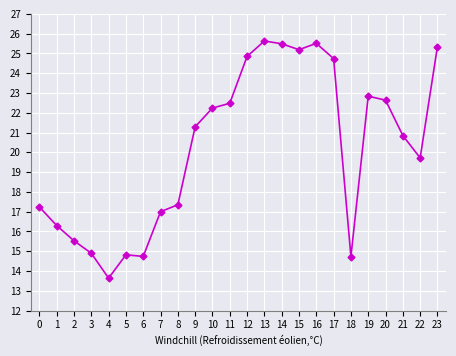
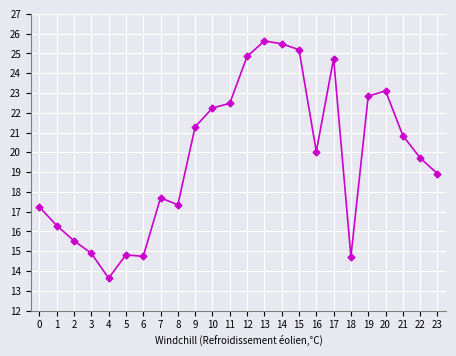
  {
    "0": 17.2,
    "1": 16.3,
    "2": 15.5,
    "3": 14.9,
    "4": 13.6,
    "5": 14.8,
    "6": 14.7,
-   "7": 17.0,
+   "7": 17.7,
    "8": 17.4,
    "9": 21.3,
    "10": 22.2,
    "11": 22.5,
    "12": 24.9,
    "13": 25.6,
    "14": 25.5,
    "15": 25.2,
-   "16": 25.5,
+   "16": 20.0,
    "17": 24.7,
    "18": 14.7,
    "19": 22.8,
-   "20": 22.6,
+   "20": 23.1,
    "21": 20.9,
    "22": 19.7,
-   "23": 25.4
+   "23": 18.9
  }
